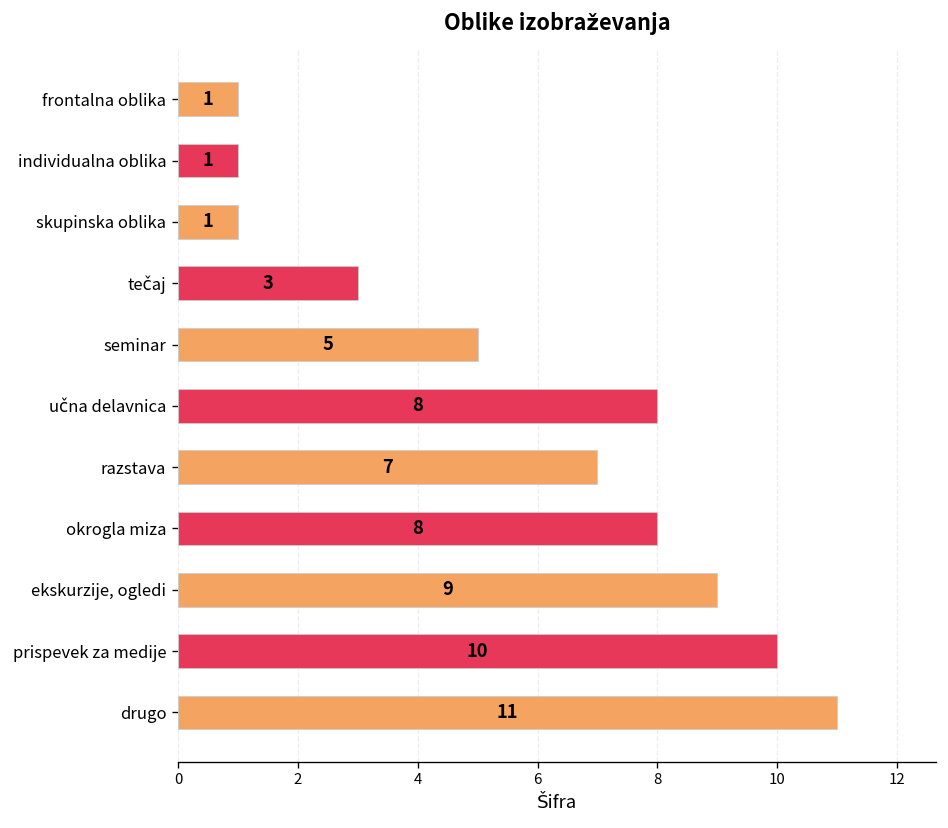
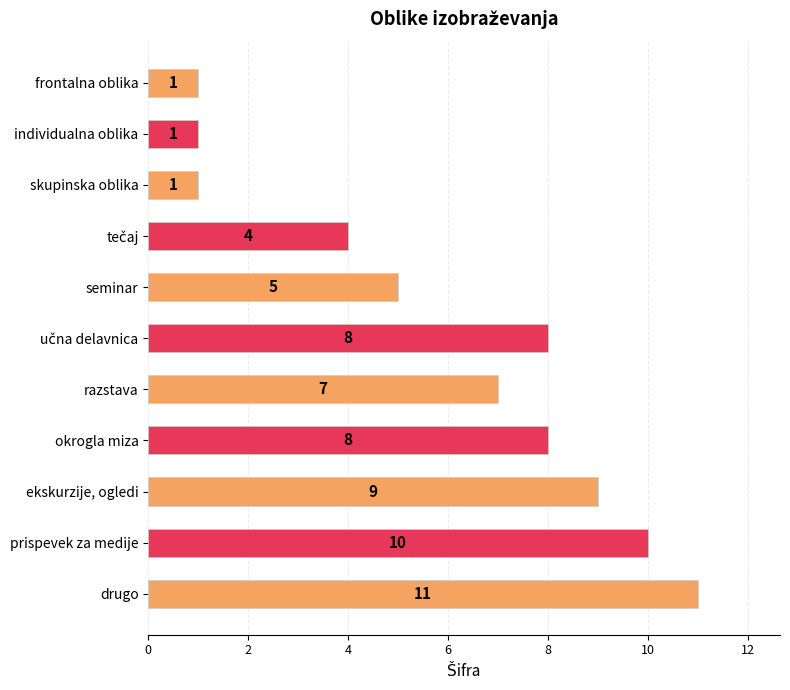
  {
    "frontalna oblika": 1,
    "individualna oblika": 1,
    "skupinska oblika": 1,
-   "tečaj": 3,
+   "tečaj": 4,
    "seminar": 5,
    "učna delavnica": 8,
    "razstava": 7,
    "okrogla miza": 8,
    "ekskurzije, ogledi": 9,
    "prispevek za medije": 10,
    "drugo": 11
  }
